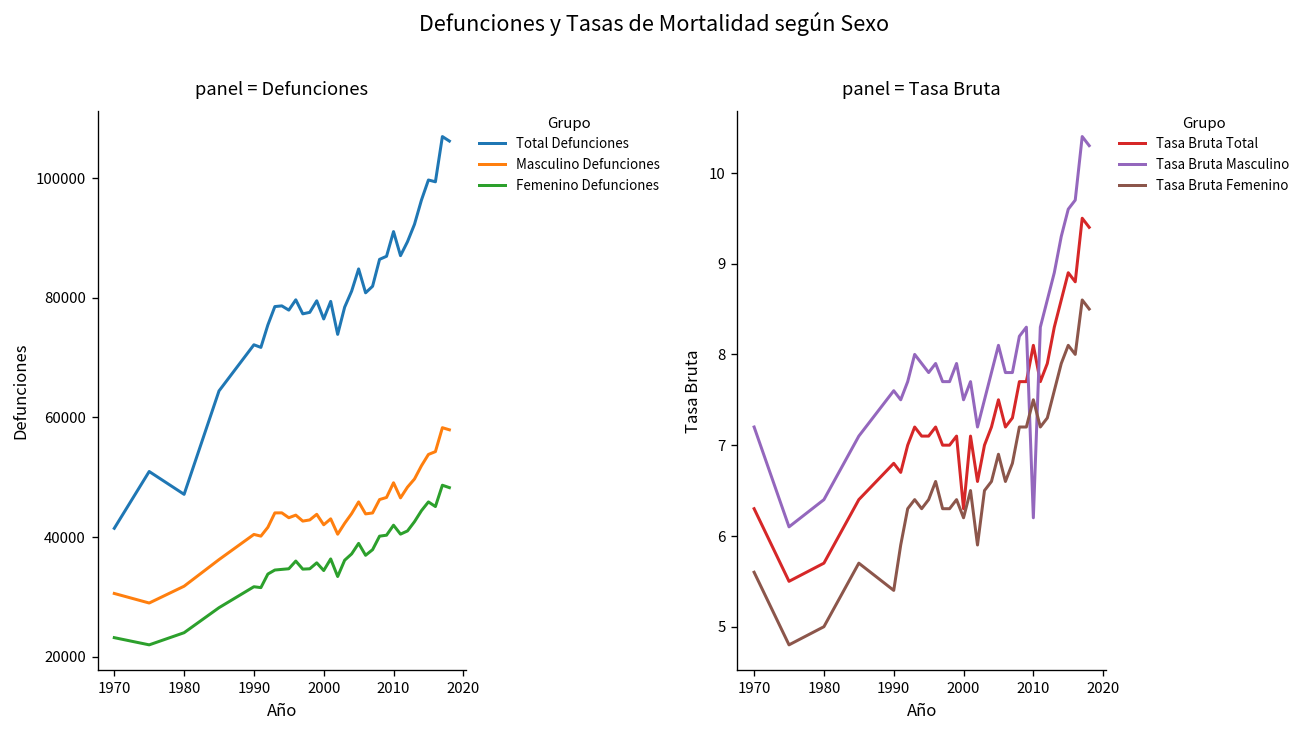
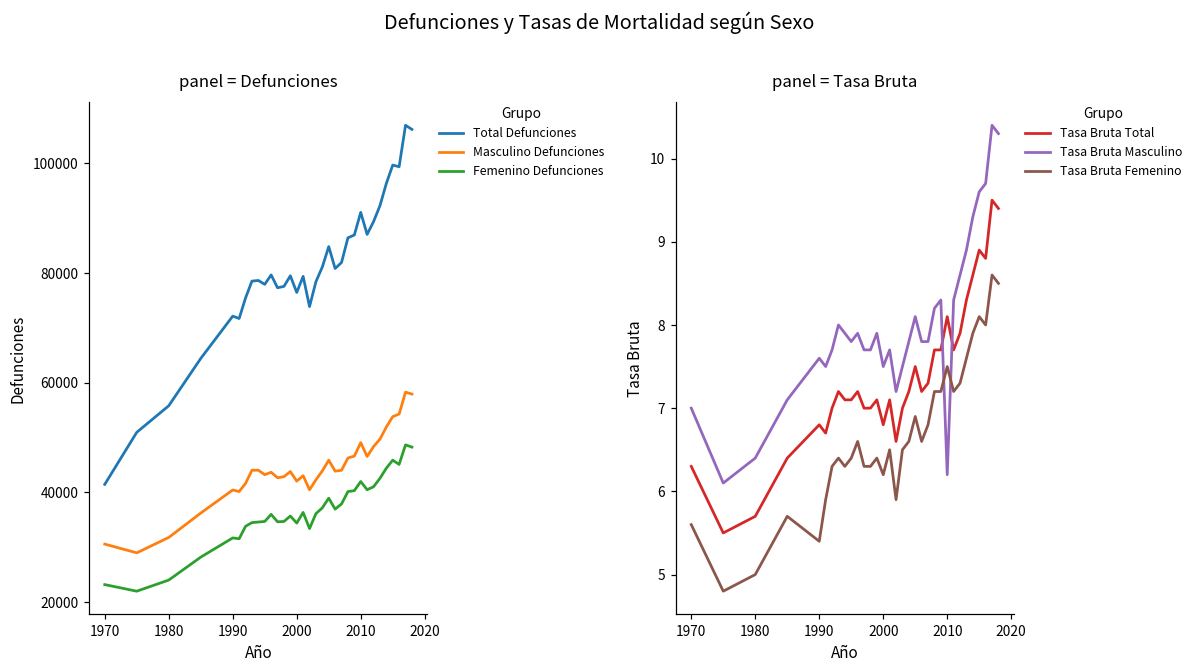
  {
    "panel = Defunciones": {
      "Total Defunciones": {
        "1970": 41000,
-       "1980": 47000,
+       "1980": 56000,
        "1990": 72000,
        "2000": 76000,
        "2010": 91000
      },
      "Masculino Defunciones": {
        "1970": 31000,
        "1980": 32000,
        "1990": 40000,
        "2000": 42000,
        "2010": 49000
      },
      "Femenino Defunciones": {
        "1970": 23000,
        "1980": 24000,
        "1990": 32000,
        "2000": 34000,
        "2010": 42000
      }
    },
    "panel = Tasa Bruta": {
      "Tasa Bruta Total": {
        "1970": 6.3,
        "1980": 5.7,
        "1990": 6.8,
-       "2000": 6.3,
+       "2000": 6.8,
        "2010": 8.1
      },
      "Tasa Bruta Masculino": {
-       "1970": 7.2,
+       "1970": 7.0,
        "1980": 6.4,
        "1990": 7.6,
        "2000": 7.5,
        "2010": 6.2
      },
      "Tasa Bruta Femenino": {
        "1970": 5.6,
        "1980": 5.0,
        "1990": 5.4,
        "2000": 6.2,
        "2010": 7.5
      }
    }
  }
